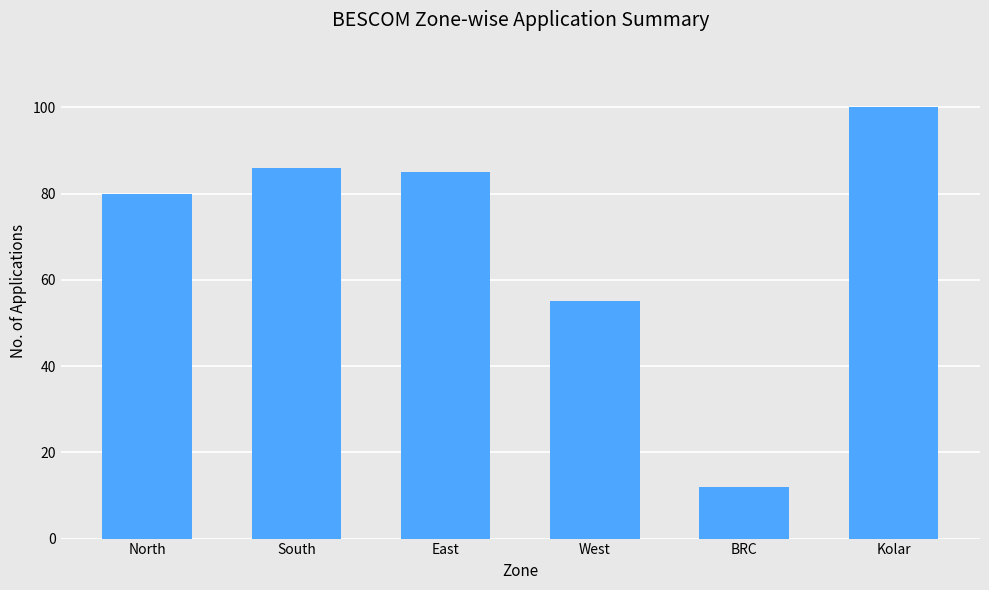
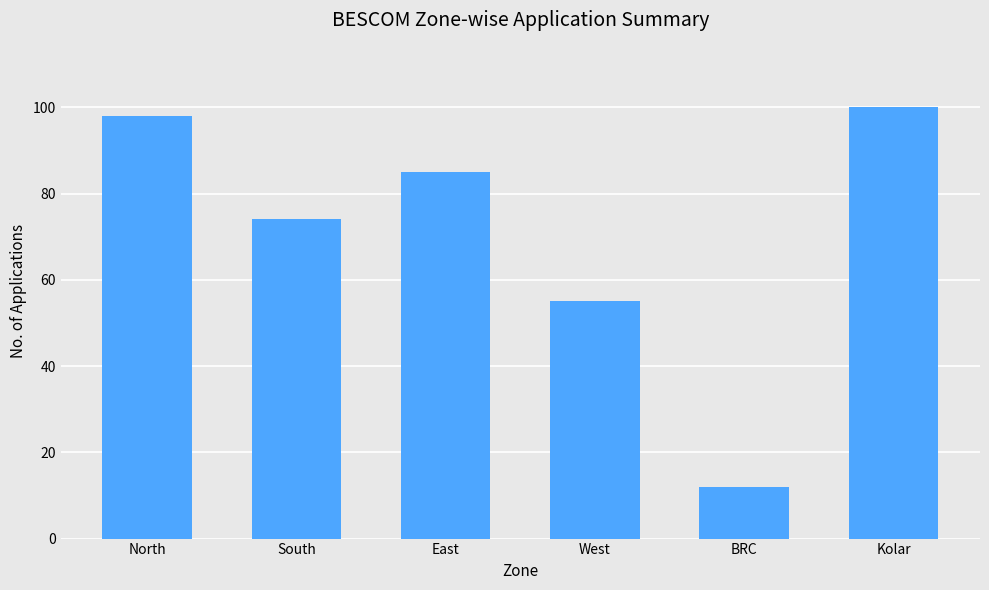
  {
-   "North": 80,
-   "South": 86,
+   "North": 98,
+   "South": 74,
    "East": 85,
    "West": 55,
    "BRC": 12,
    "Kolar": 100
  }
